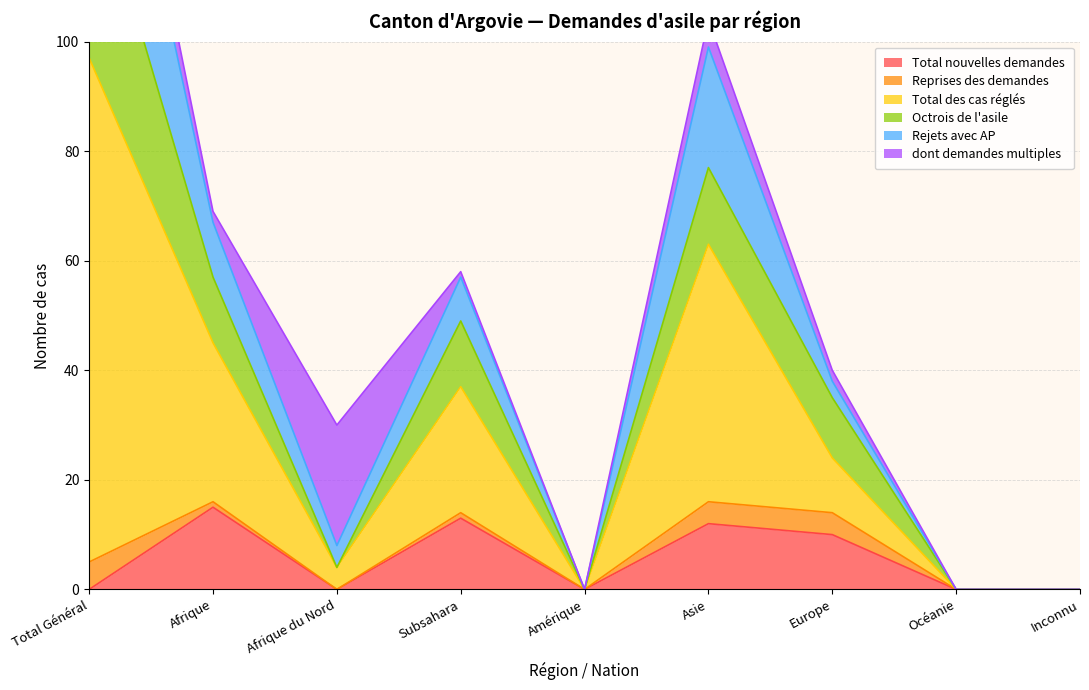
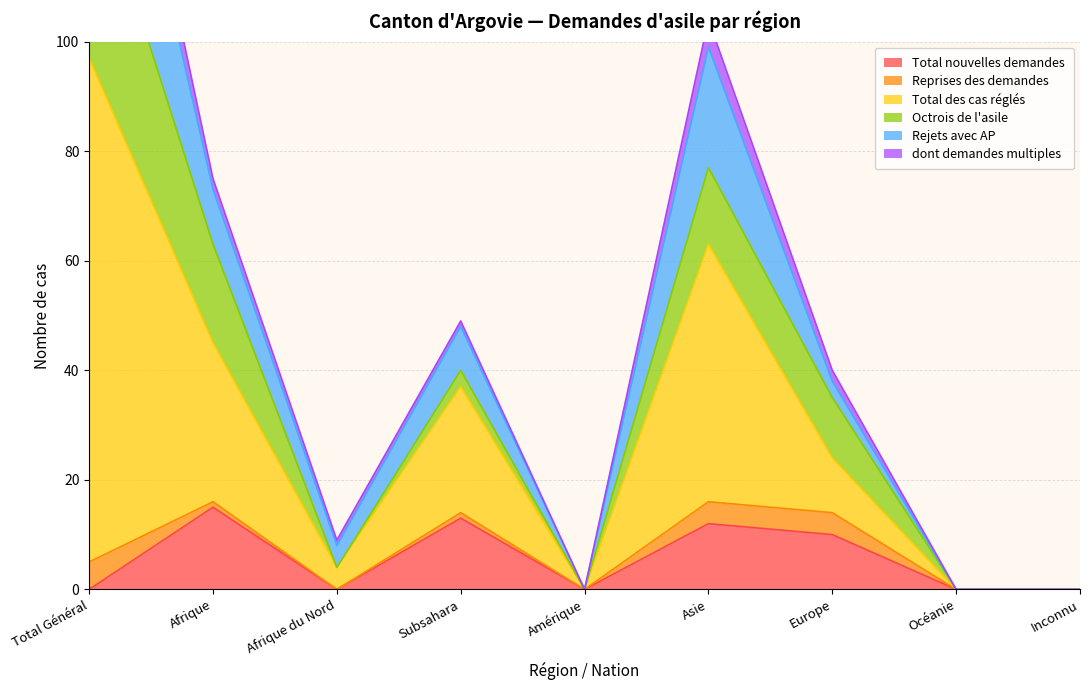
  {
    "Total nouvelles demandes": {
      "Total Général": 0,
      "Afrique": 15,
      "Subsahara": 13,
      "Asie": 12,
      "Europe": 10
    },
    "Reprises des demandes": {
      "Total Général": 5,
      "Afrique": 1,
      "Subsahara": 1,
      "Asie": 4,
      "Europe": 4
    },
    "Total des cas réglés": {
      "Total Général": 92,
      "Afrique": 29,
      "Subsahara": 23,
      "Asie": 47,
      "Europe": 10
    },
    "Octrois de l'asile": {
-     "Afrique": 12,
-     "Subsahara": 12,
+     "Afrique": 18,
+     "Subsahara": 3,
      "Asie": 14,
      "Europe": 11
    },
    "Rejets avec AP": {
      "Afrique": 10,
      "Afrique du Nord": 4,
      "Subsahara": 8,
      "Asie": 22,
      "Europe": 3
    },
    "dont demandes multiples": {
      "Afrique": 2,
-     "Afrique du Nord": 22,
+     "Afrique du Nord": 1,
      "Subsahara": 1,
      "Europe": 2
    }
  }
